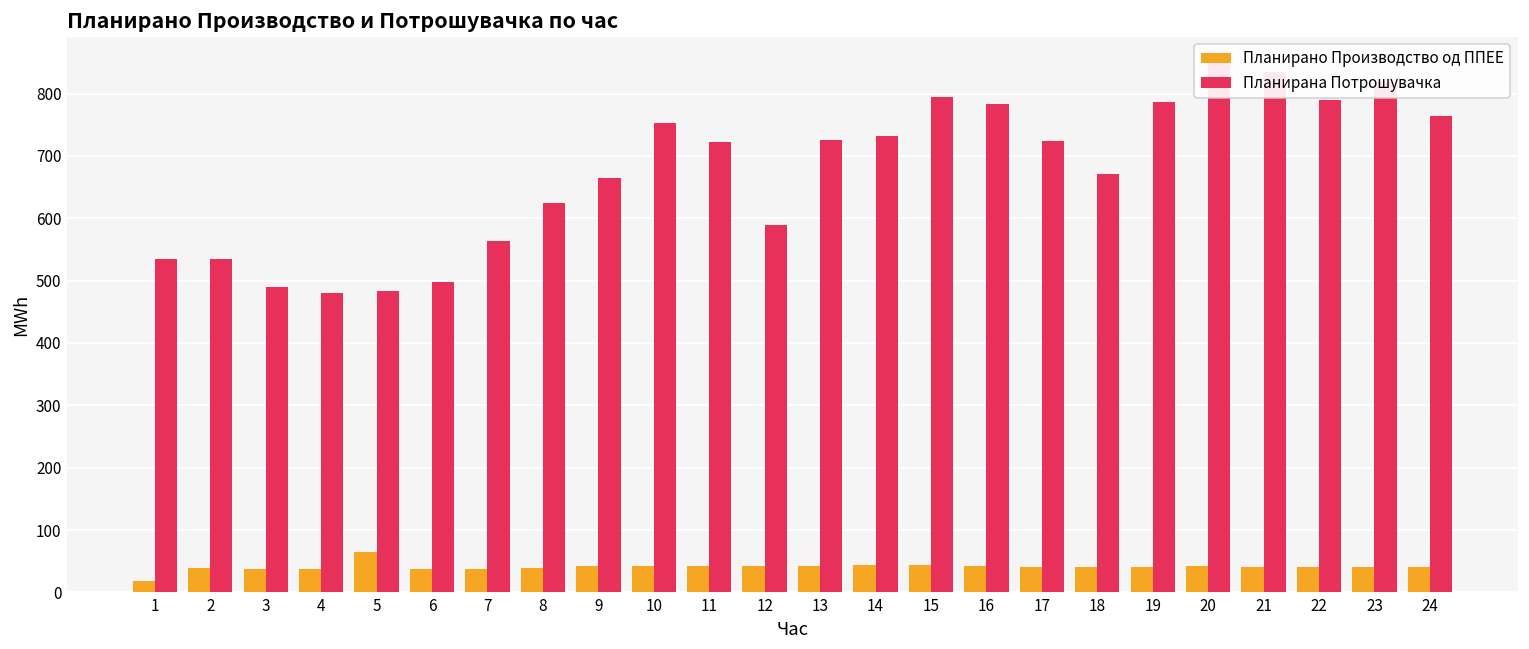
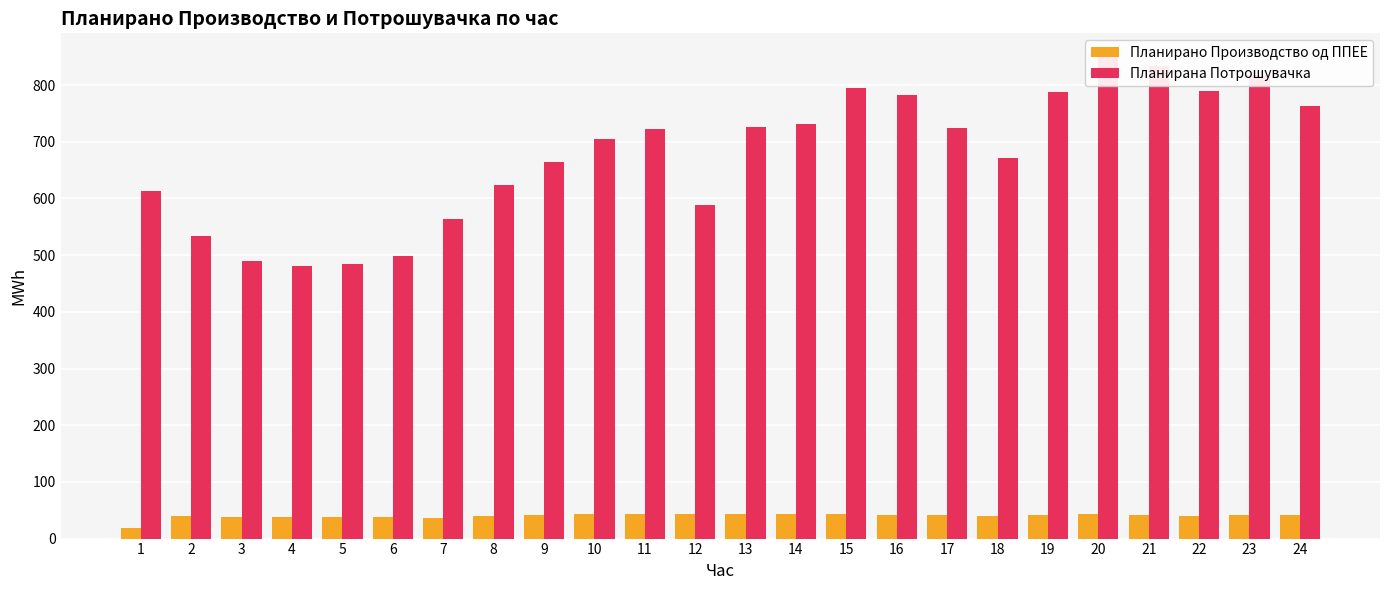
  {
    "Планирано Производство од ППЕЕ": {
      "1": 20,
      "2": 40,
      "3": 40,
      "4": 40,
-     "5": 60,
+     "5": 40,
      "6": 40,
      "7": 40,
      "8": 40,
      "9": 40,
      "10": 40,
      "11": 40,
      "12": 40,
      "13": 40,
      "14": 40,
      "15": 40,
      "16": 40,
      "17": 40,
      "18": 40,
      "19": 40,
      "20": 40,
      "21": 40,
      "22": 40,
      "23": 40,
      "24": 40
    },
    "Планирана Потрошувачка": {
-     "1": 530,
+     "1": 610,
      "2": 530,
      "3": 490,
      "4": 480,
      "5": 480,
      "6": 500,
      "7": 560,
      "8": 620,
      "9": 670,
-     "10": 750,
+     "10": 700,
      "11": 720,
      "12": 590,
      "13": 730,
      "14": 730,
      "15": 790,
      "16": 780,
      "17": 720,
      "18": 670,
      "19": 790,
      "22": 790,
      "24": 760
    }
  }
